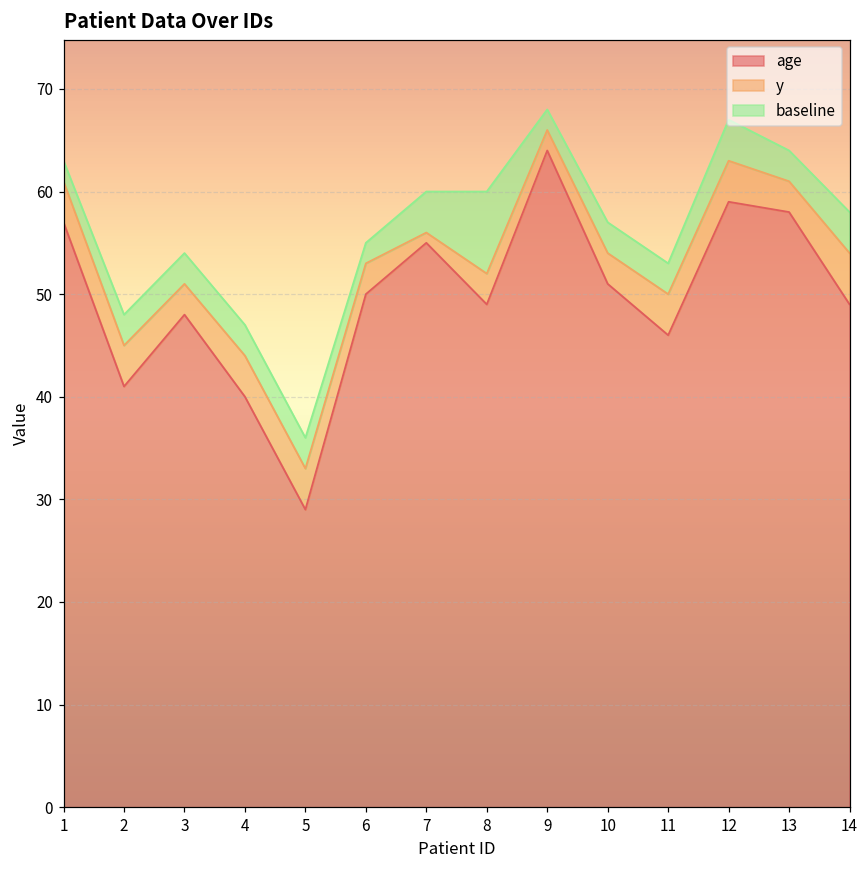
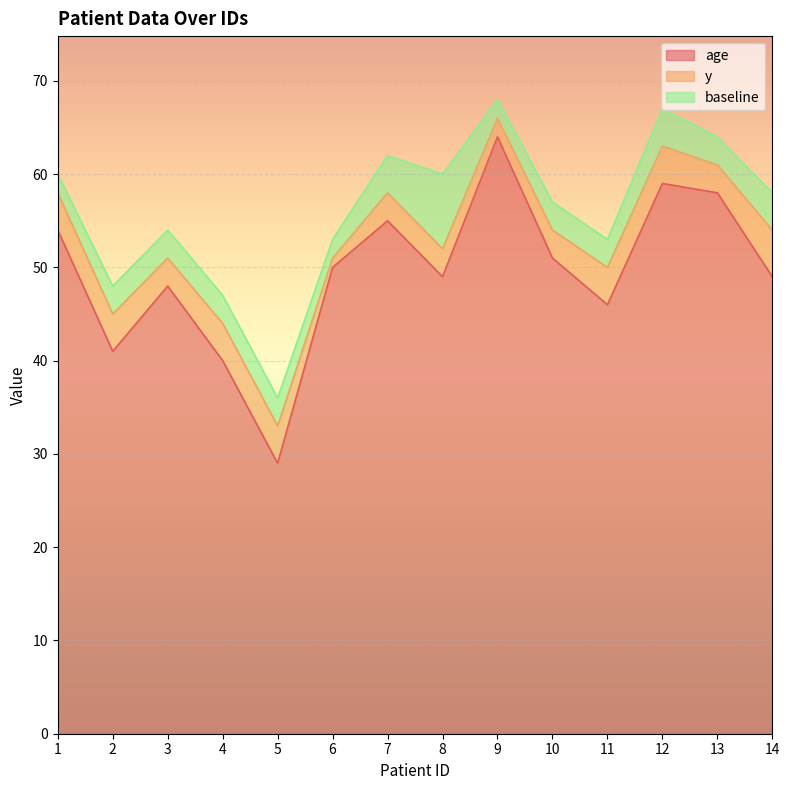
  {
    "age": {
-     "1": 57,
+     "1": 54,
      "2": 41,
      "3": 48,
      "4": 40,
      "5": 29,
      "6": 50,
      "7": 55,
      "8": 49,
      "9": 64,
      "10": 51,
      "11": 46,
      "12": 59,
      "13": 58,
      "14": 49
    },
    "y": {
      "1": 4,
      "2": 4,
      "3": 3,
      "4": 4,
      "5": 4,
-     "6": 3,
-     "7": 1,
+     "6": 1,
+     "7": 3,
      "8": 3,
      "9": 2,
      "10": 3,
      "11": 4,
      "12": 4,
      "13": 3,
      "14": 5
    },
    "baseline": {
      "1": 2,
      "2": 3,
      "3": 3,
      "4": 3,
      "5": 3,
      "6": 2,
      "7": 4,
      "8": 8,
      "9": 2,
      "10": 3,
      "11": 3,
      "13": 3,
      "14": 4
    }
  }
